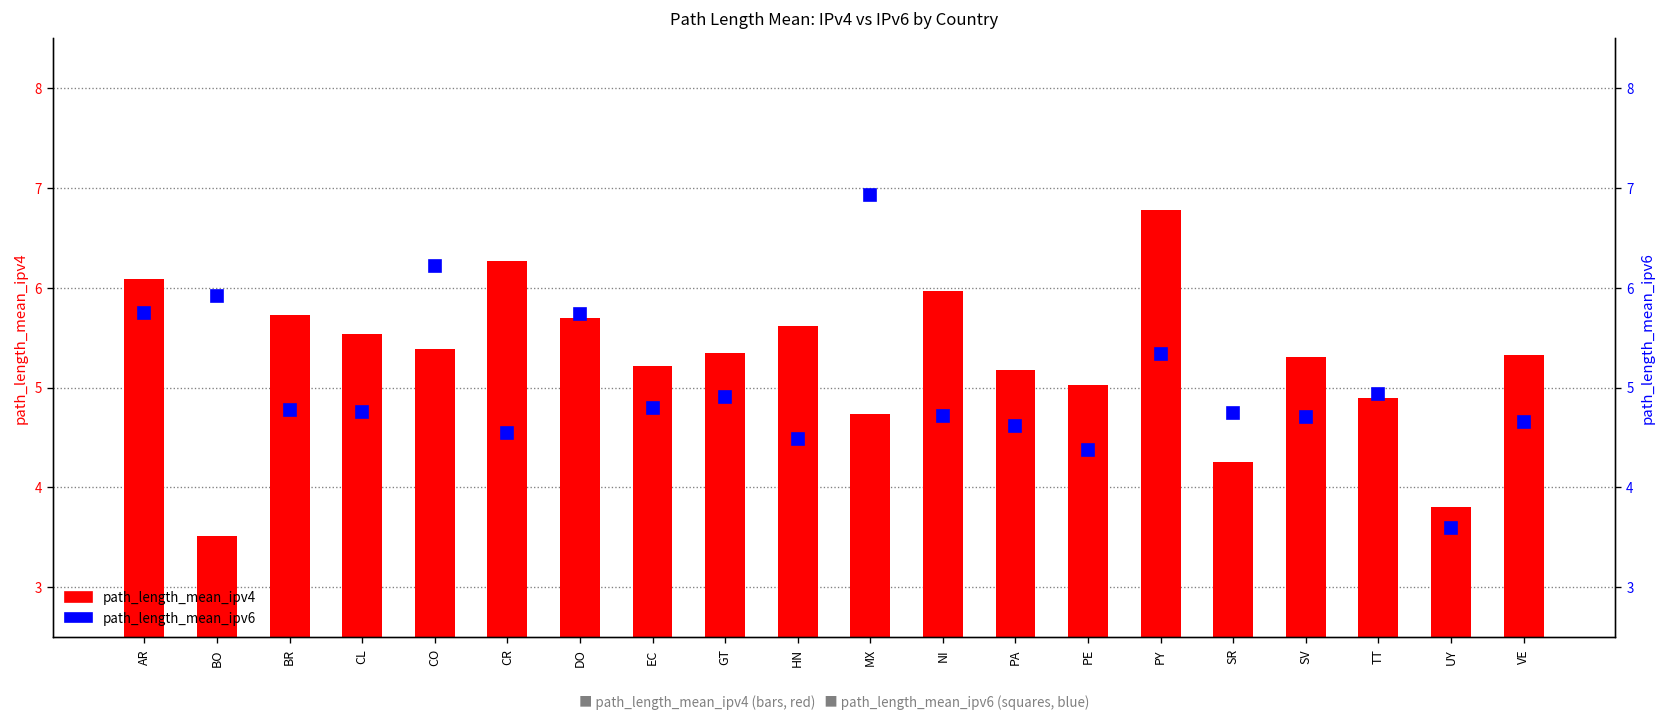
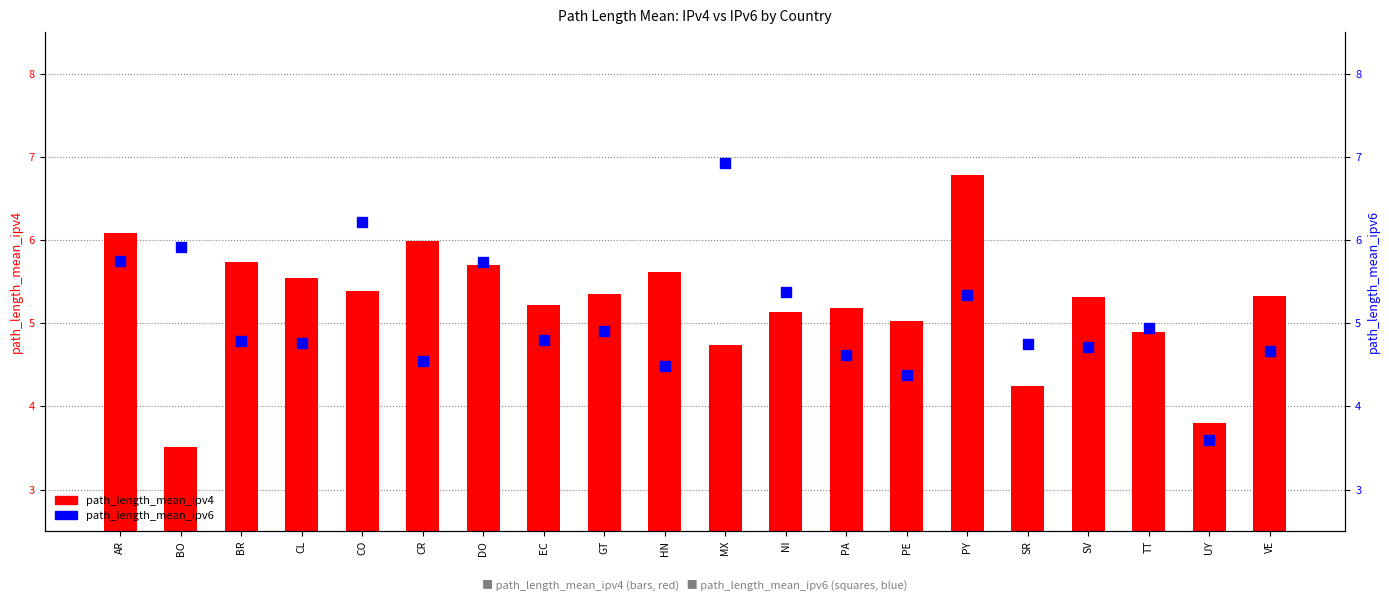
  {
    "path_length_mean_ipv4": {
      "AR": 6.1,
      "BO": 3.5,
      "BR": 5.7,
      "CL": 5.5,
      "CO": 5.4,
-     "CR": 6.3,
+     "CR": 6.0,
      "DO": 5.7,
      "EC": 5.2,
      "GT": 5.4,
      "HN": 5.6,
      "MX": 4.7,
-     "NI": 6.0,
+     "NI": 5.1,
      "PA": 5.2,
      "PE": 5.0,
      "PY": 6.8,
      "SR": 4.3,
      "SV": 5.3,
      "TT": 4.9,
      "UY": 3.8,
      "VE": 5.3
    },
    "path_length_mean_ipv6": {
      "AR": 5.8,
      "BO": 5.9,
      "BR": 4.8,
      "CL": 4.8,
      "CO": 6.2,
      "CR": 4.6,
      "DO": 5.7,
      "EC": 4.8,
      "GT": 4.9,
      "HN": 4.5,
      "MX": 6.9,
-     "NI": 4.7,
+     "NI": 5.4,
      "PA": 4.6,
      "PE": 4.4,
      "PY": 5.3,
      "SR": 4.8,
      "SV": 4.7,
      "TT": 4.9,
      "UY": 3.6,
      "VE": 4.7
    }
  }
